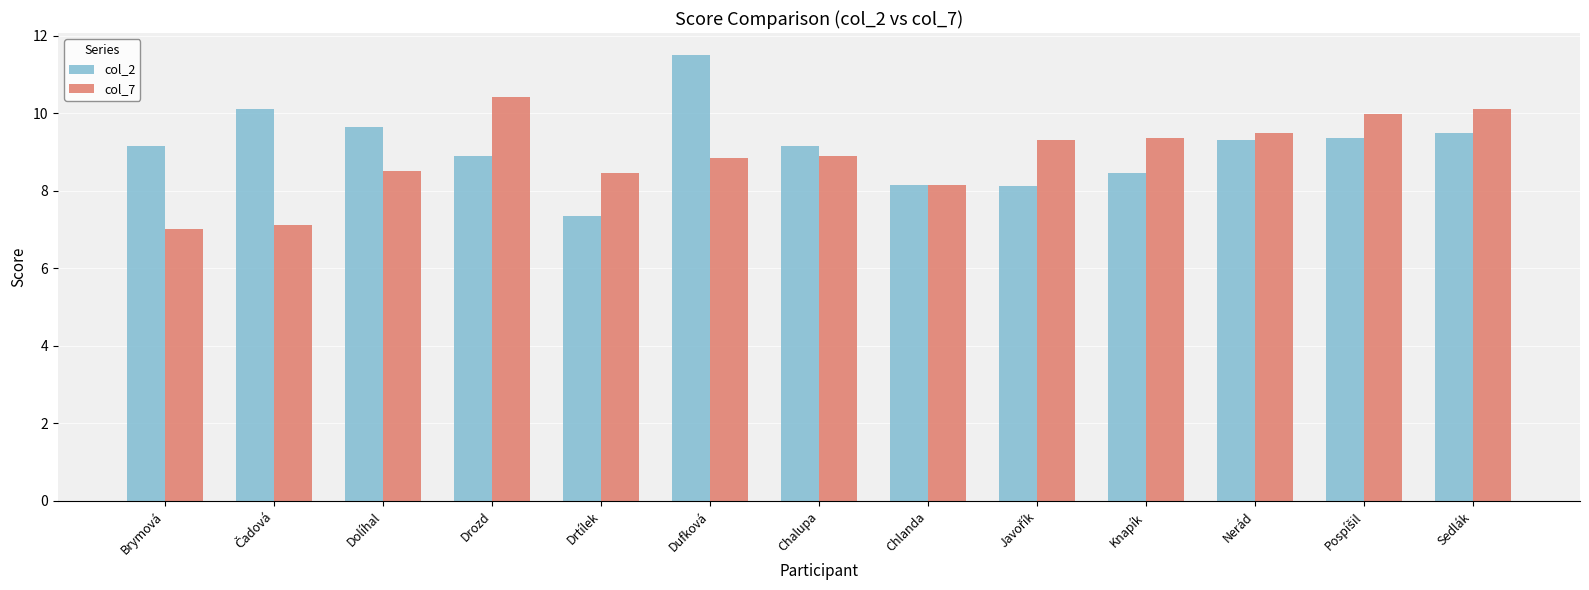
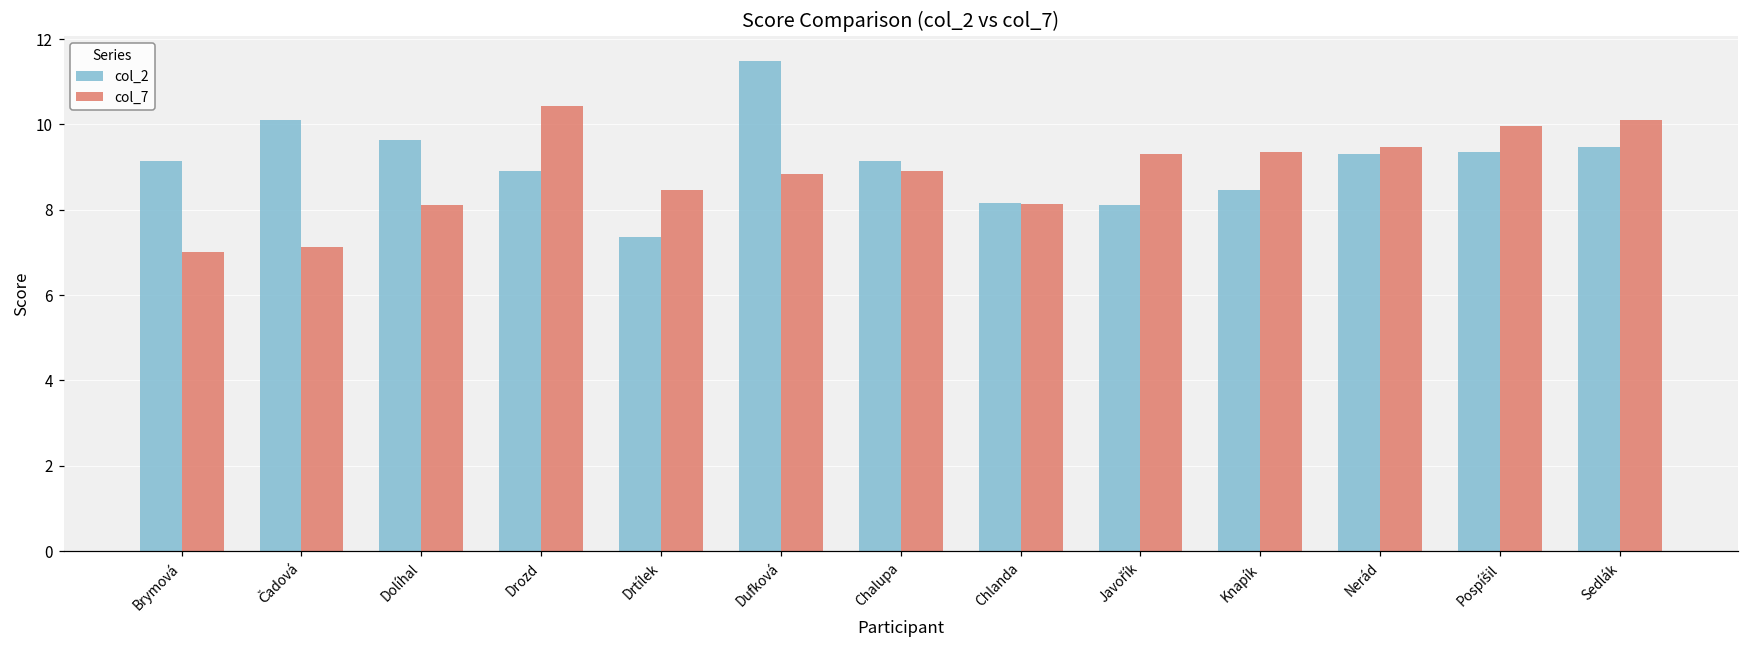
  {
    "col_2": {
      "Brymová": 9.2,
      "Čadová": 10.1,
      "Dolíhal": 9.6,
      "Drozd": 8.9,
      "Drtílek": 7.4,
      "Dufková": 11.5,
      "Chalupa": 9.2,
      "Chlanda": 8.2,
      "Javořík": 8.1,
      "Knapík": 8.5,
      "Nerád": 9.3,
      "Pospíšil": 9.4,
      "Sedlák": 9.5
    },
    "col_7": {
      "Brymová": 7.0,
      "Čadová": 7.1,
-     "Dolíhal": 8.5,
+     "Dolíhal": 8.1,
      "Drozd": 10.4,
      "Drtílek": 8.5,
      "Dufková": 8.8,
      "Chalupa": 8.9,
      "Chlanda": 8.1,
      "Javořík": 9.3,
      "Knapík": 9.4,
      "Nerád": 9.5,
      "Pospíšil": 10.0,
      "Sedlák": 10.1
    }
  }
